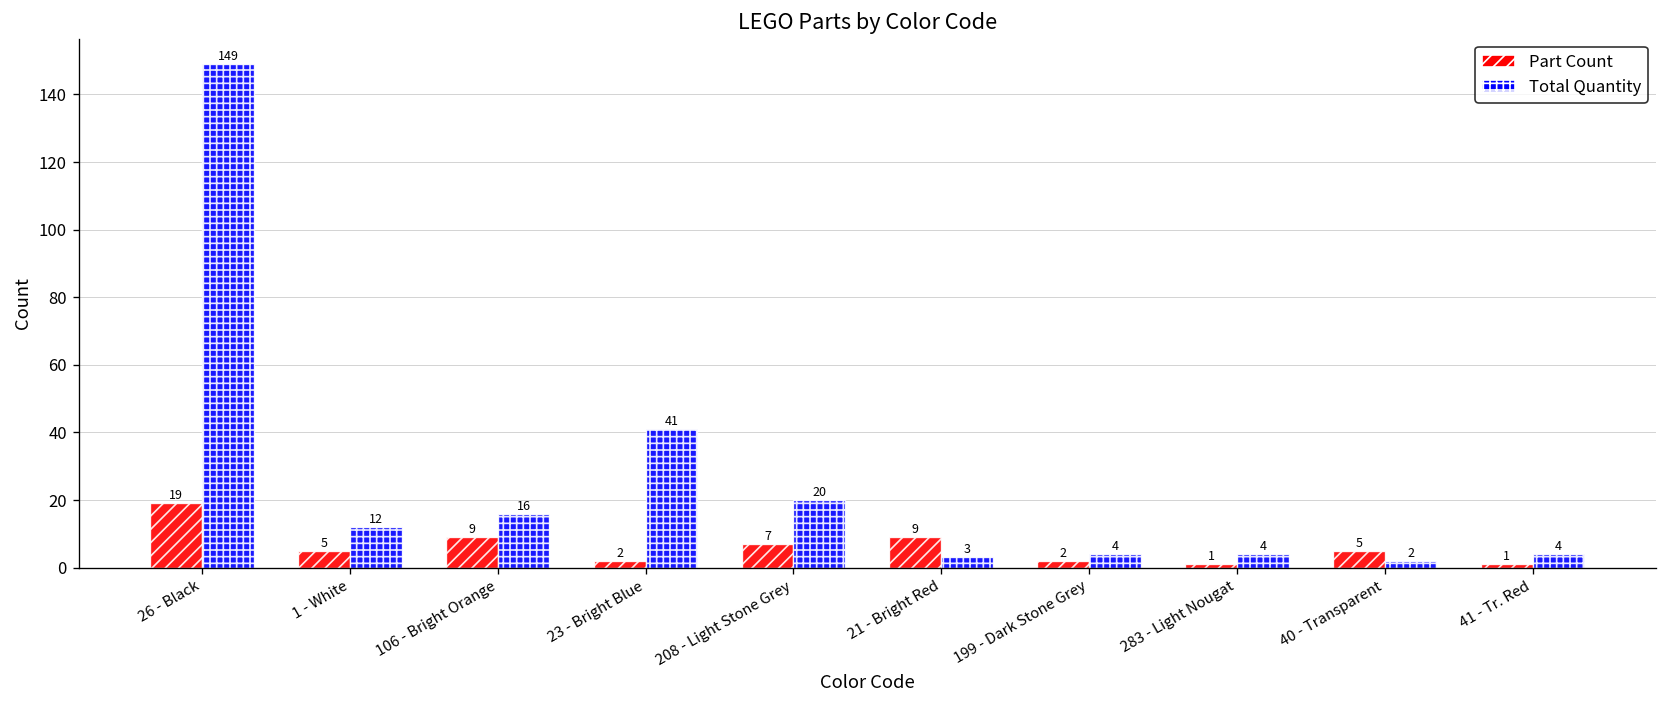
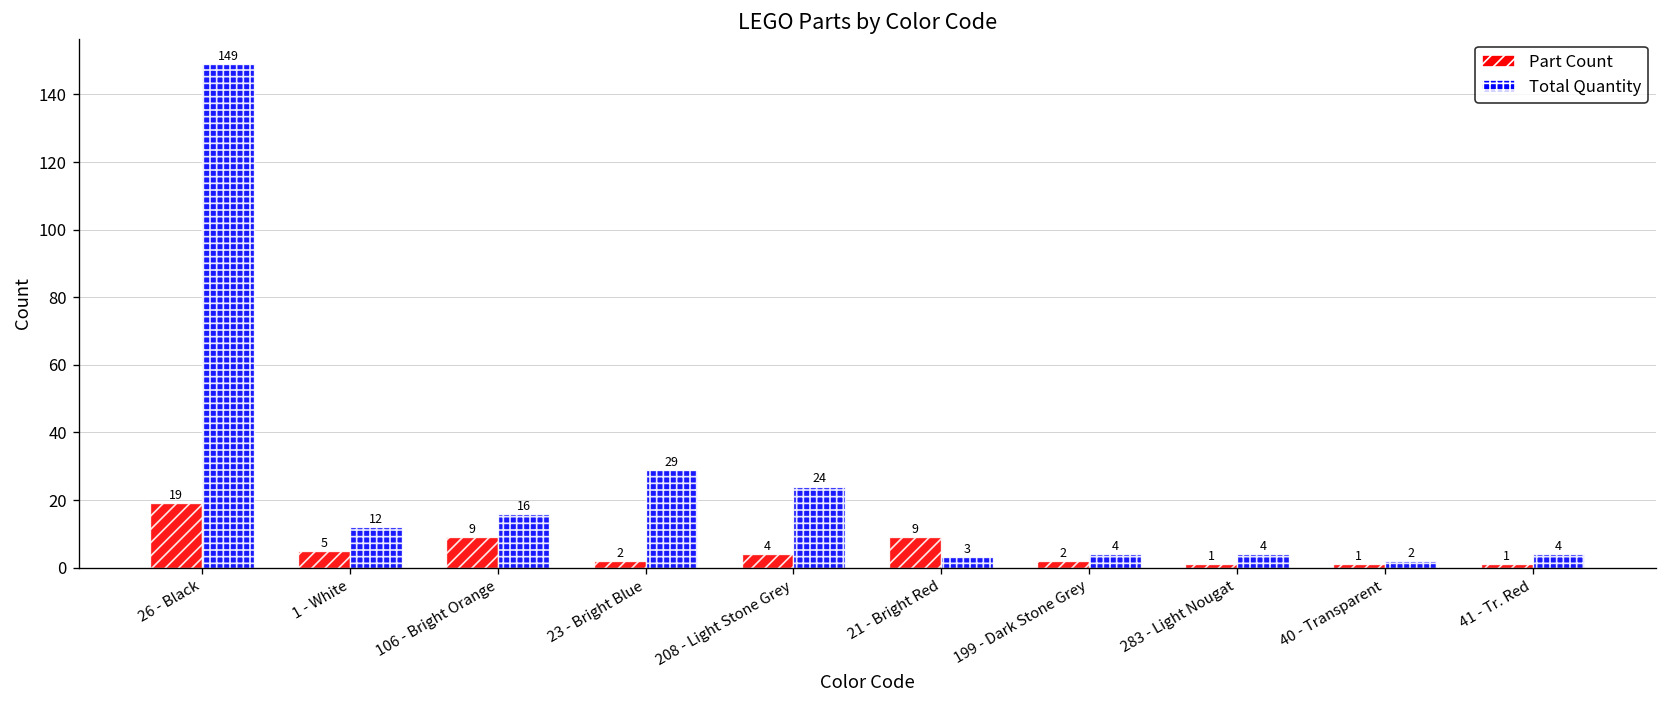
  {
    "Part Count": {
      "26 - Black": 19,
      "1 - White": 5,
      "106 - Bright Orange": 9,
      "23 - Bright Blue": 2,
-     "208 - Light Stone Grey": 7,
+     "208 - Light Stone Grey": 4,
      "21 - Bright Red": 9,
      "199 - Dark Stone Grey": 2,
      "283 - Light Nougat": 1,
-     "40 - Transparent": 5,
+     "40 - Transparent": 1,
      "41 - Tr. Red": 1
    },
    "Total Quantity": {
      "26 - Black": 149,
      "1 - White": 12,
      "106 - Bright Orange": 16,
-     "23 - Bright Blue": 41,
-     "208 - Light Stone Grey": 20,
+     "23 - Bright Blue": 29,
+     "208 - Light Stone Grey": 24,
      "21 - Bright Red": 3,
      "199 - Dark Stone Grey": 4,
      "283 - Light Nougat": 4,
      "40 - Transparent": 2,
      "41 - Tr. Red": 4
    }
  }
